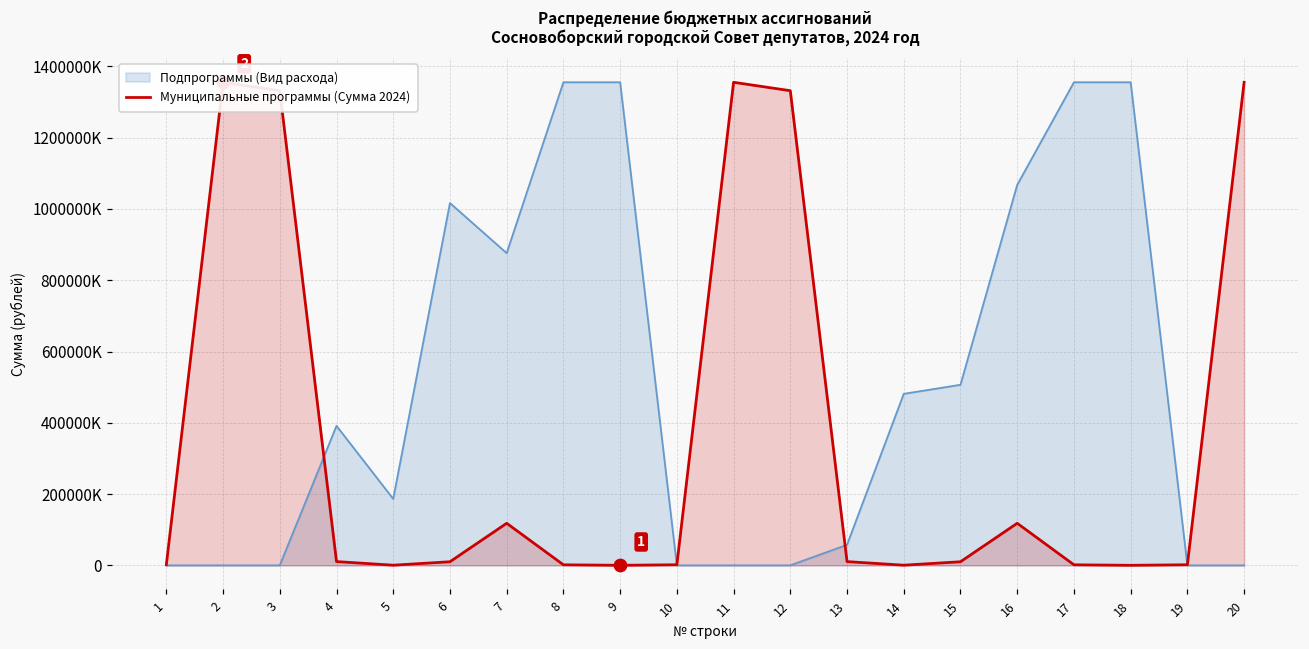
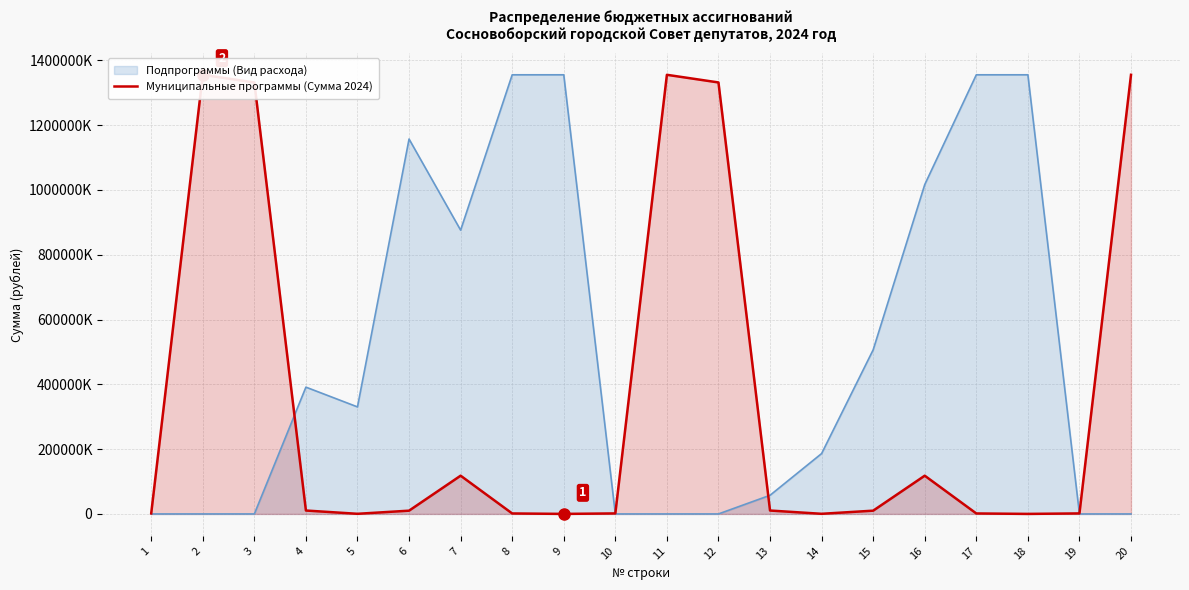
  {
    "Подпрограммы (Вид расхода)": {
      "2": 0,
      "3": 0,
      "4": 390000000,
-     "5": 190000000,
-     "6": 1020000000,
+     "5": 330000000,
+     "6": 1160000000,
      "7": 880000000,
      "8": 1360000000,
      "9": 1360000000,
      "11": 0,
      "12": 0,
      "13": 60000000,
-     "14": 480000000,
+     "14": 190000000,
      "15": 510000000,
-     "16": 1070000000,
+     "16": 1020000000,
      "17": 1360000000,
      "18": 1360000000,
      "20": 0
    }
  }
